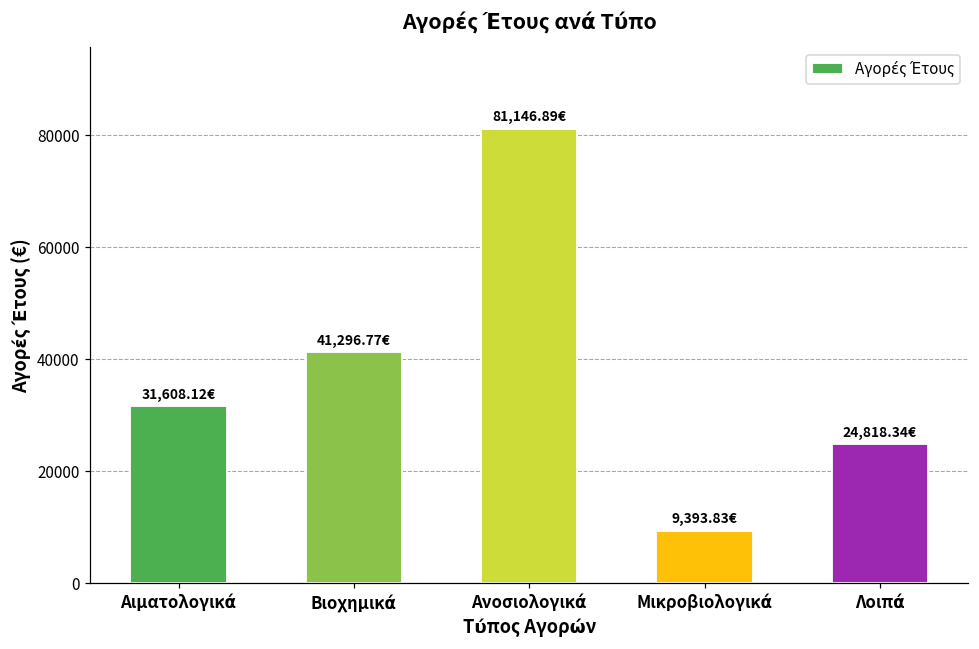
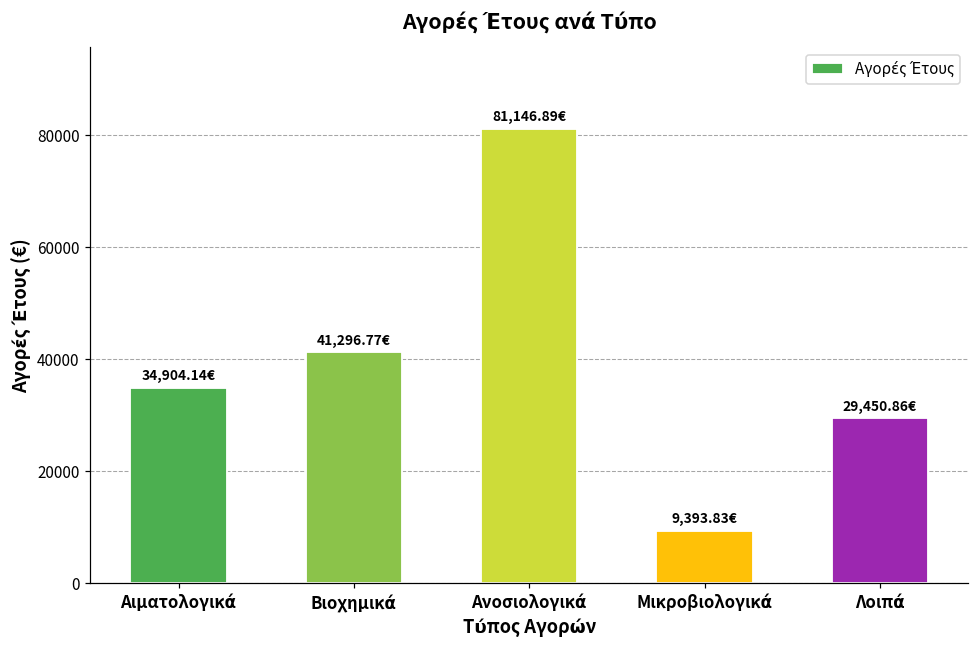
  {
-   "Αιματολογικά": "31,608.12€",
+   "Αιματολογικά": "34,904.14€",
    "Βιοχημικά": "41,296.77€",
    "Ανοσιολογικά": "81,146.89€",
    "Μικροβιολογικά": "9,393.83€",
-   "Λοιπά": "24,818.34€"
+   "Λοιπά": "29,450.86€"
  }
